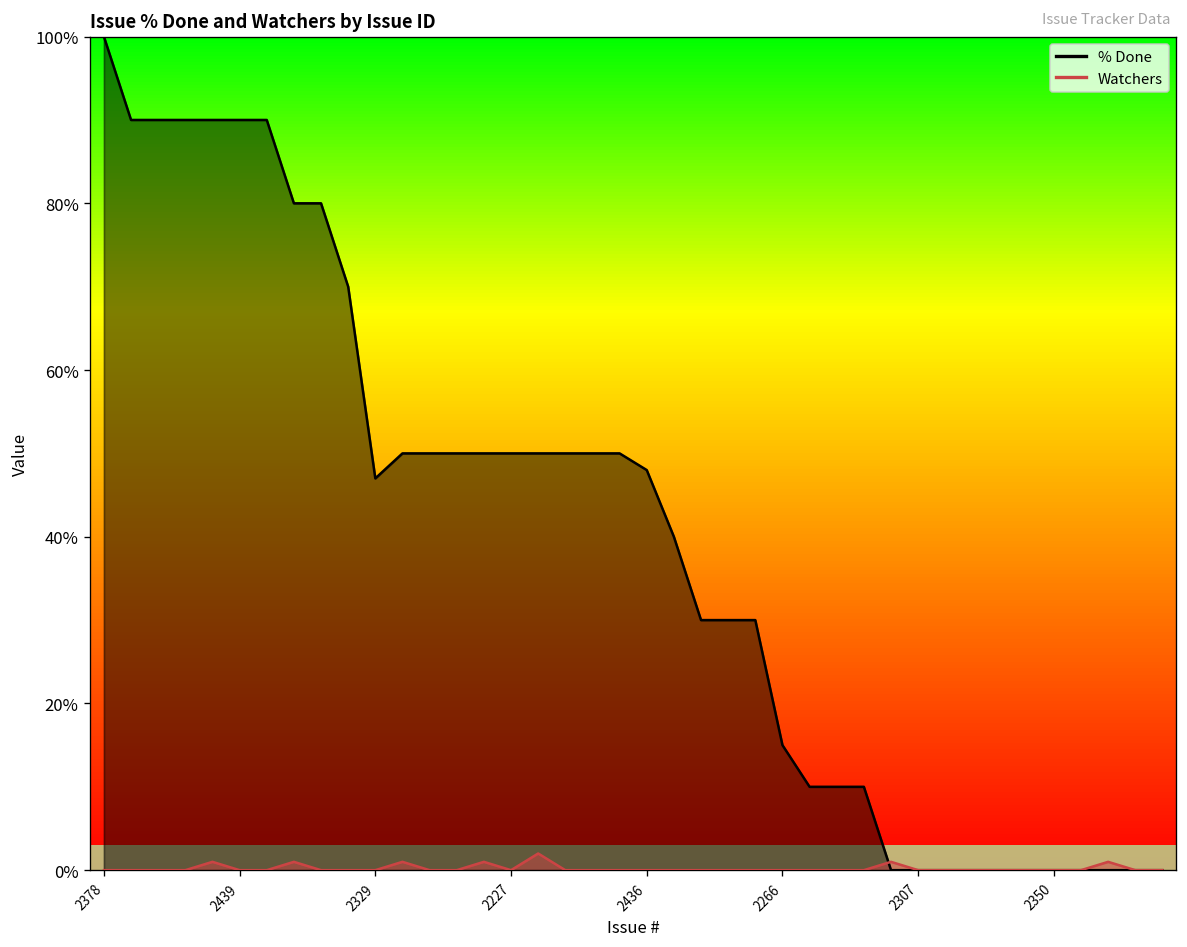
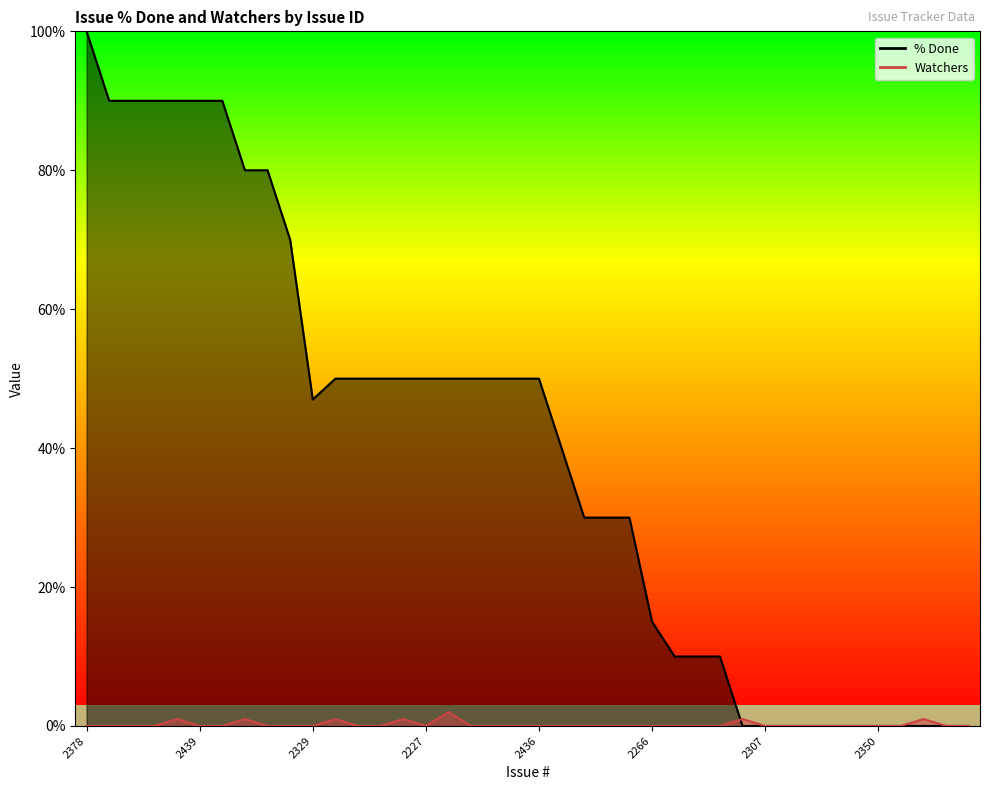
  {
    "% Done": {
      "2378": "100%",
      "2439": "90%",
      "2329": "47%",
      "2227": "50%",
-     "2436": "48%",
+     "2436": "50%",
      "2266": "15%"
    }
  }
